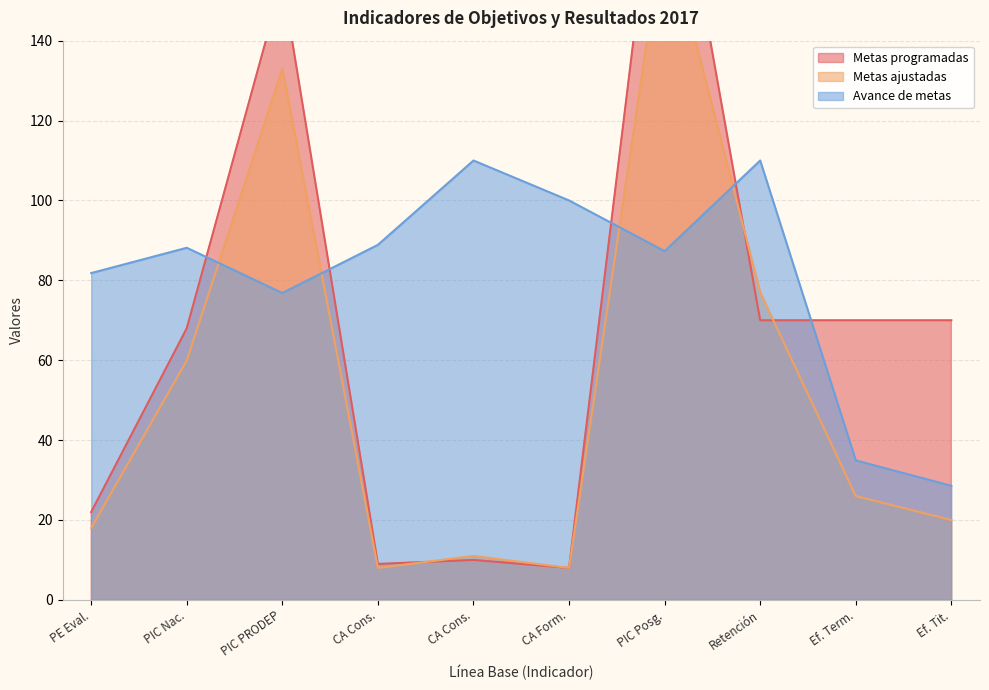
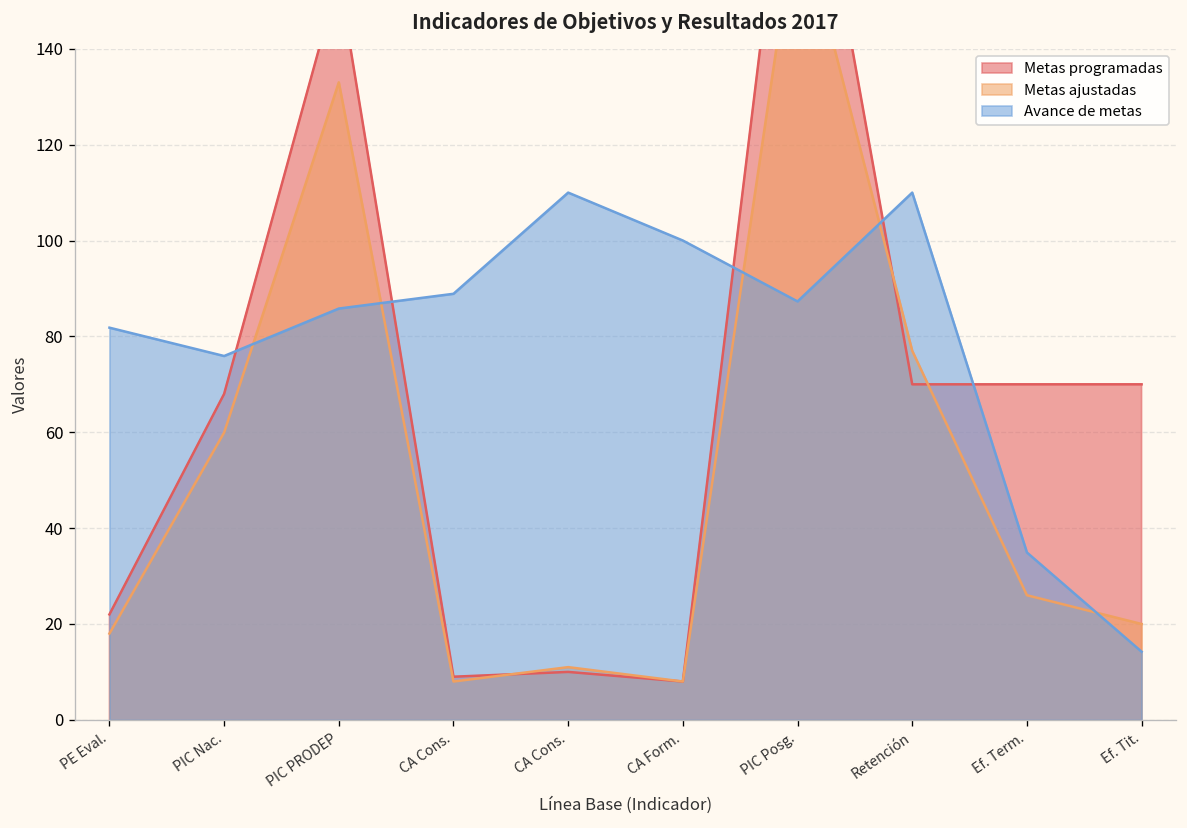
  {
    "Avance de metas": {
      "PE Eval.": 82,
-     "PIC Nac.": 88,
-     "PIC PRODEP": 77,
+     "PIC Nac.": 76,
+     "PIC PRODEP": 86,
      "CA Form.": 100,
      "PIC Posg.": 87,
      "Retención": 110,
      "Ef. Term.": 35,
-     "Ef. Tit.": 29
+     "Ef. Tit.": 14
    }
  }
